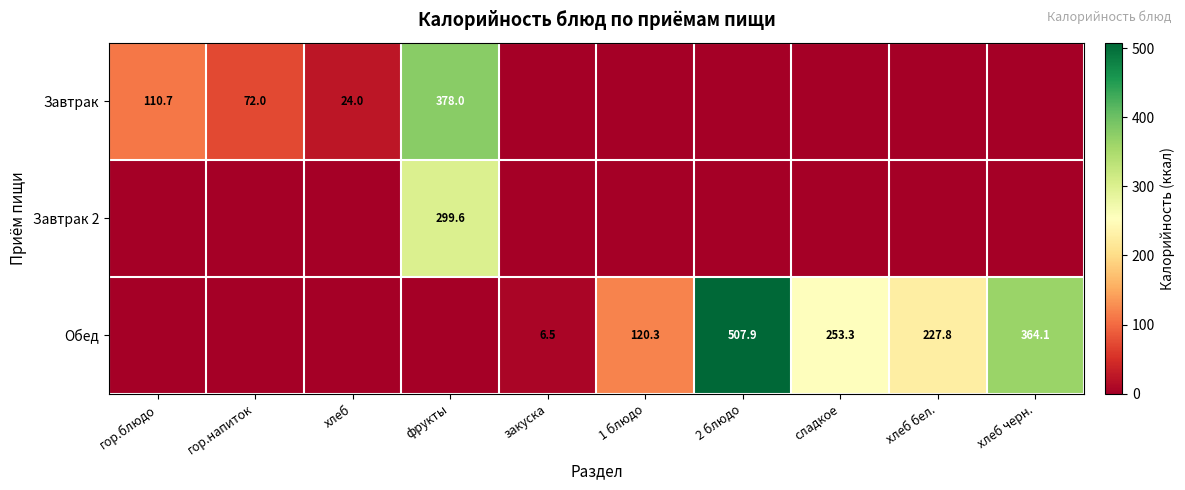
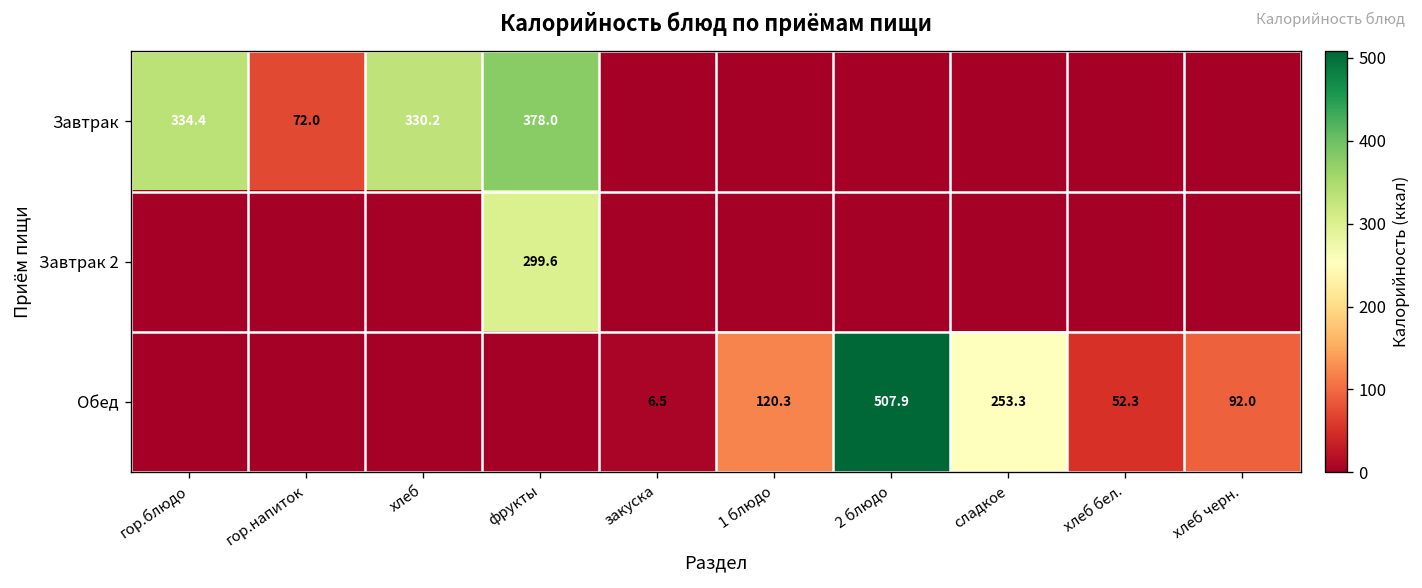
  {
    "Завтрак": {
-     "гор.блюдо": 110.7,
+     "гор.блюдо": 334.4,
      "гор.напиток": 72.0,
-     "хлеб": 24.0,
+     "хлеб": 330.2,
      "фрукты": 378.0
    },
    "Завтрак 2": {
      "фрукты": 299.6
    },
    "Обед": {
      "закуска": 6.5,
      "1 блюдо": 120.3,
      "2 блюдо": 507.9,
      "сладкое": 253.3,
-     "хлеб бел.": 227.8,
-     "хлеб черн.": 364.1
+     "хлеб бел.": 52.3,
+     "хлеб черн.": 92.0
    }
  }
